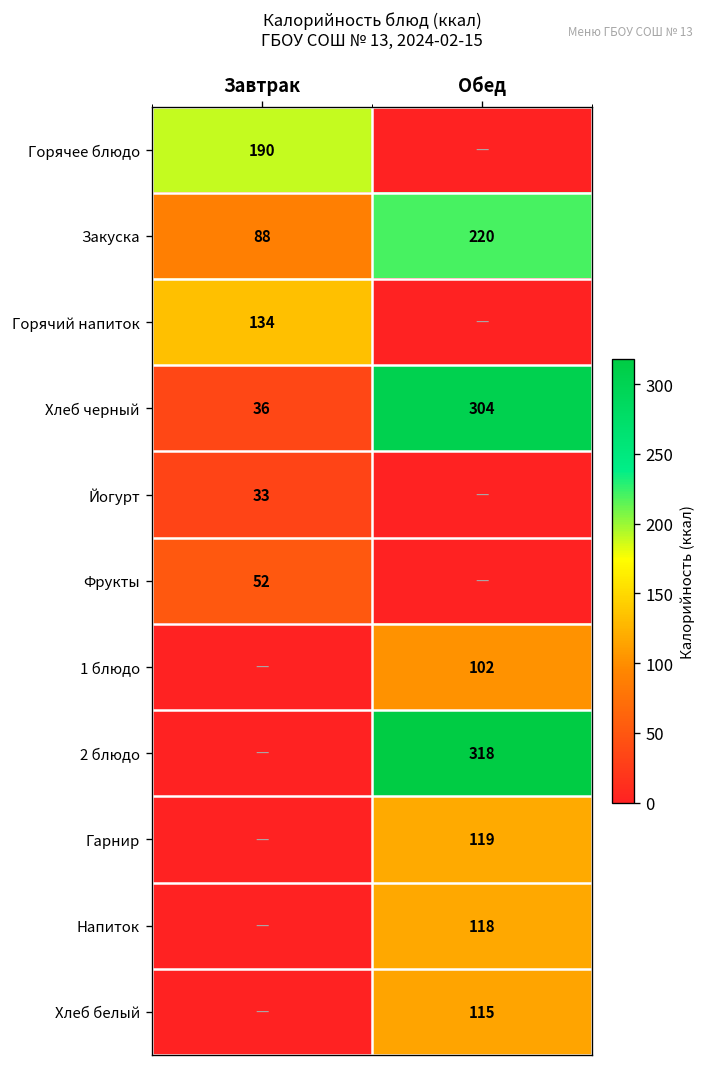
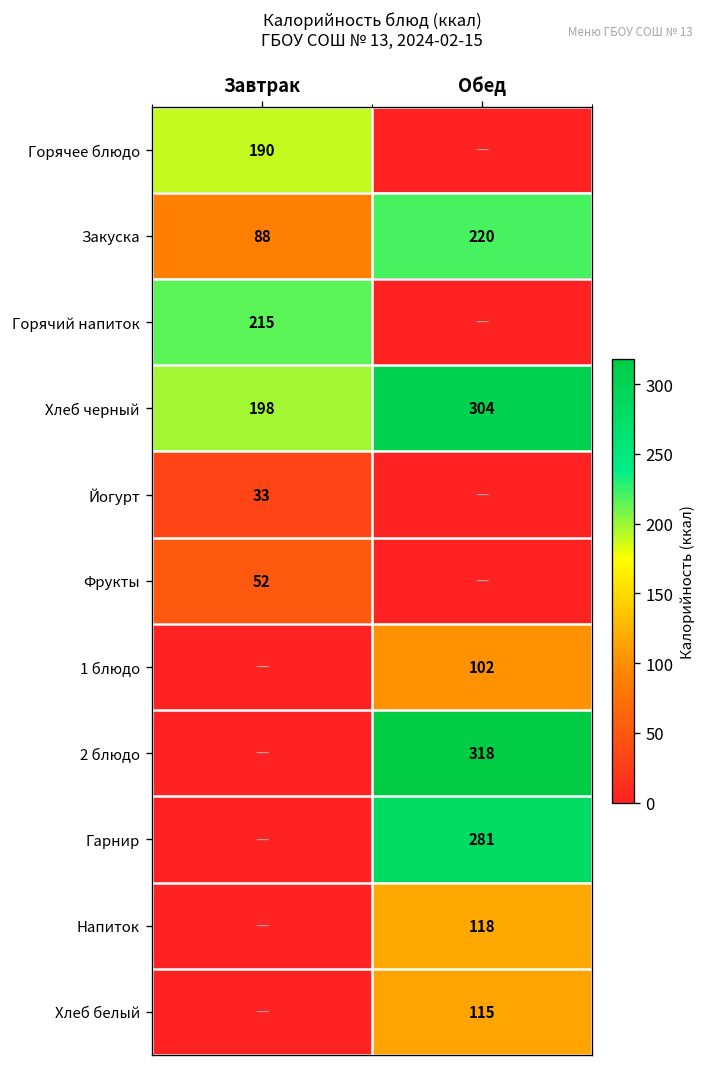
  {
    "Горячее блюдо": {
      "Завтрак": 190
    },
    "Закуска": {
      "Завтрак": 88,
      "Обед": 220
    },
    "Горячий напиток": {
-     "Завтрак": 134
+     "Завтрак": 215
    },
    "Хлеб черный": {
-     "Завтрак": 36,
+     "Завтрак": 198,
      "Обед": 304
    },
    "Йогурт": {
      "Завтрак": 33
    },
    "Фрукты": {
      "Завтрак": 52
    },
    "1 блюдо": {
      "Обед": 102
    },
    "2 блюдо": {
      "Обед": 318
    },
    "Гарнир": {
-     "Обед": 119
+     "Обед": 281
    },
    "Напиток": {
      "Обед": 118
    },
    "Хлеб белый": {
      "Обед": 115
    }
  }
